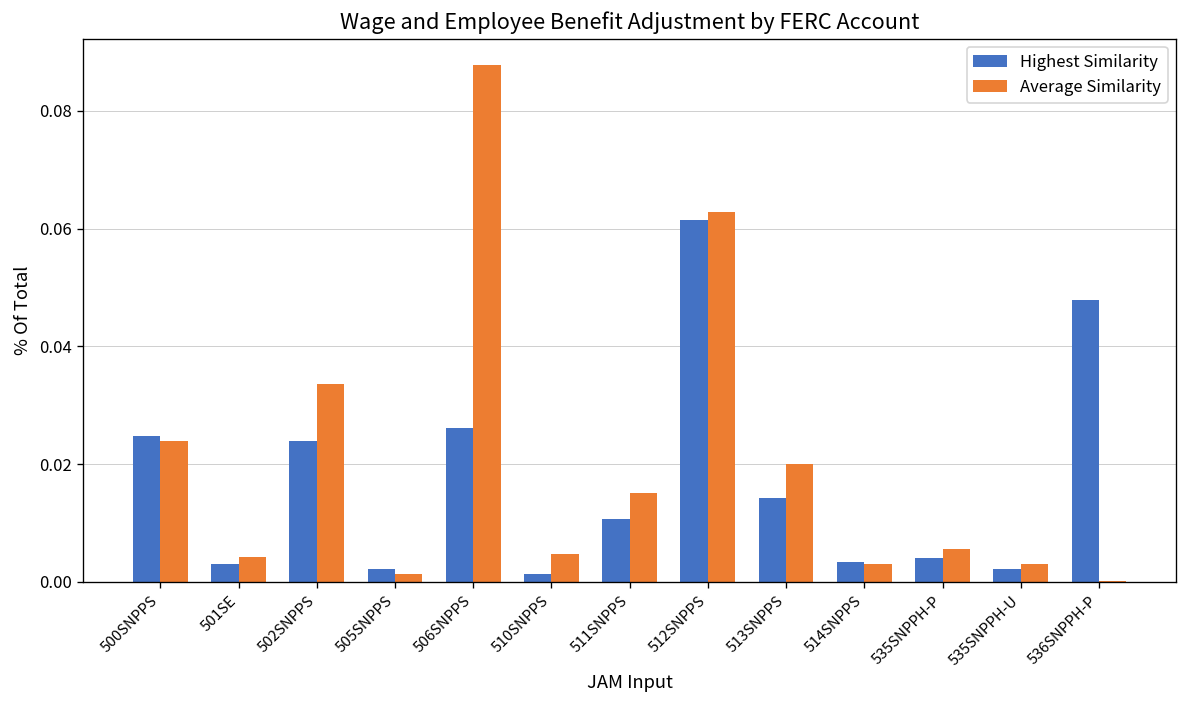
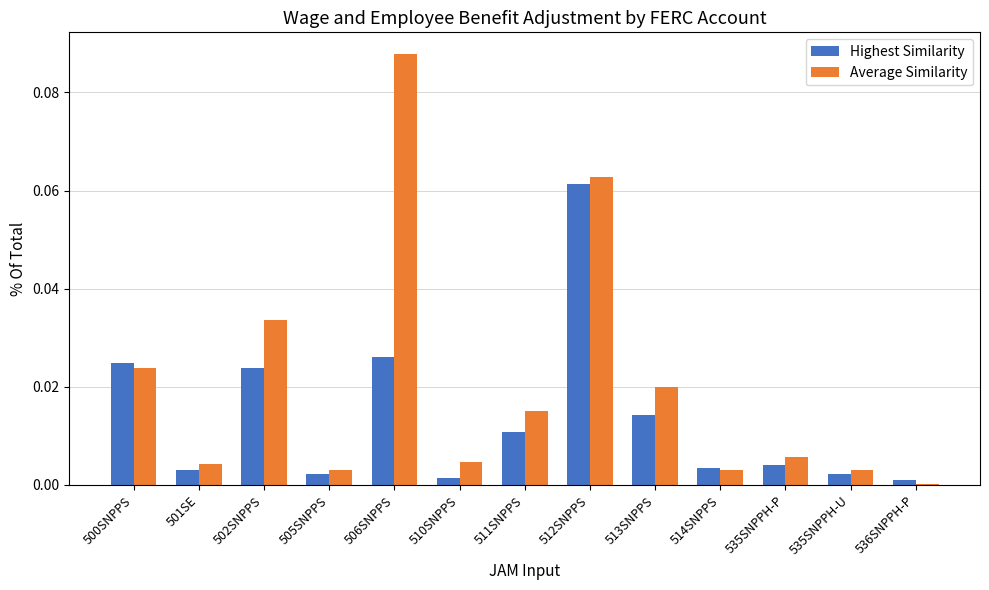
  {
    "Highest Similarity": {
      "500SNPPS": 0.025,
      "501SE": 0.003,
      "502SNPPS": 0.024,
      "505SNPPS": 0.002,
      "506SNPPS": 0.026,
      "510SNPPS": 0.001,
      "511SNPPS": 0.011,
      "512SNPPS": 0.061,
      "513SNPPS": 0.014,
      "514SNPPS": 0.003,
      "535SNPPH-P": 0.004,
      "535SNPPH-U": 0.002,
-     "536SNPPH-P": 0.048
+     "536SNPPH-P": 0.001
    },
    "Average Similarity": {
      "500SNPPS": 0.024,
      "501SE": 0.004,
      "502SNPPS": 0.034,
-     "505SNPPS": 0.001,
+     "505SNPPS": 0.003,
      "506SNPPS": 0.088,
      "510SNPPS": 0.005,
      "511SNPPS": 0.015,
      "512SNPPS": 0.063,
      "513SNPPS": 0.020,
      "514SNPPS": 0.003,
      "535SNPPH-P": 0.006,
      "535SNPPH-U": 0.003
    }
  }
